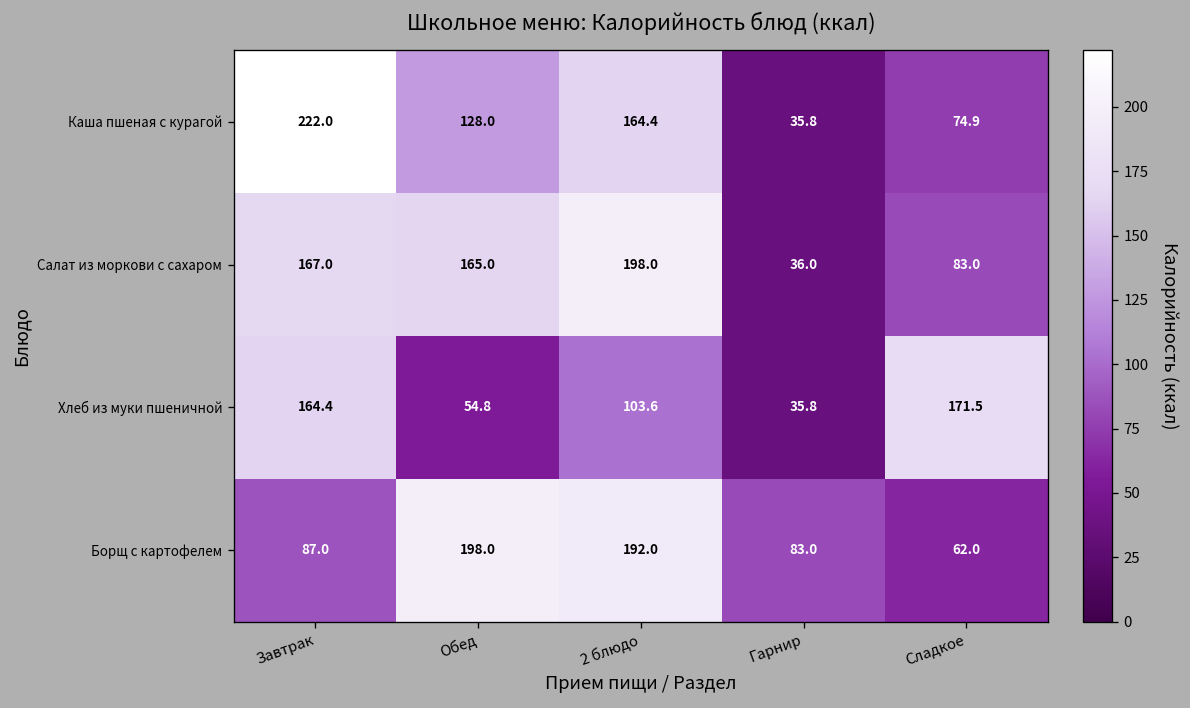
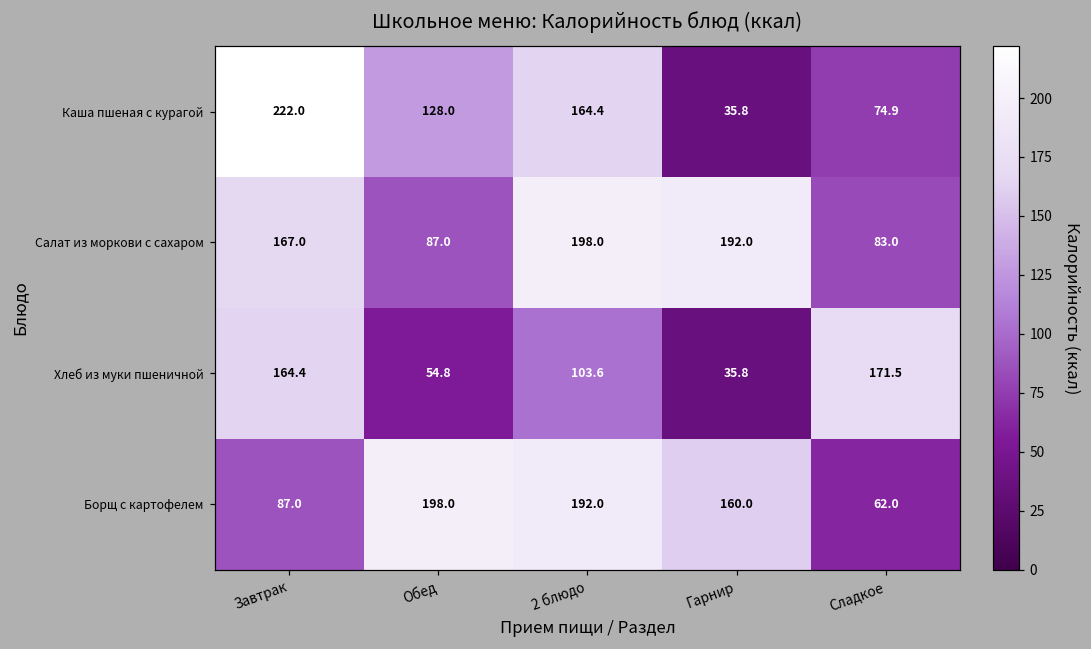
  {
    "Каша пшеная с курагой": {
      "Завтрак": 222.0,
      "Обед": 128.0,
      "2 блюдо": 164.4,
      "Гарнир": 35.8,
      "Сладкое": 74.9
    },
    "Салат из моркови с сахаром": {
      "Завтрак": 167.0,
-     "Обед": 165.0,
+     "Обед": 87.0,
      "2 блюдо": 198.0,
-     "Гарнир": 36.0,
+     "Гарнир": 192.0,
      "Сладкое": 83.0
    },
    "Хлеб из муки пшеничной": {
      "Завтрак": 164.4,
      "Обед": 54.8,
      "2 блюдо": 103.6,
      "Гарнир": 35.8,
      "Сладкое": 171.5
    },
    "Борщ с картофелем": {
      "Завтрак": 87.0,
      "Обед": 198.0,
      "2 блюдо": 192.0,
-     "Гарнир": 83.0,
+     "Гарнир": 160.0,
      "Сладкое": 62.0
    }
  }
